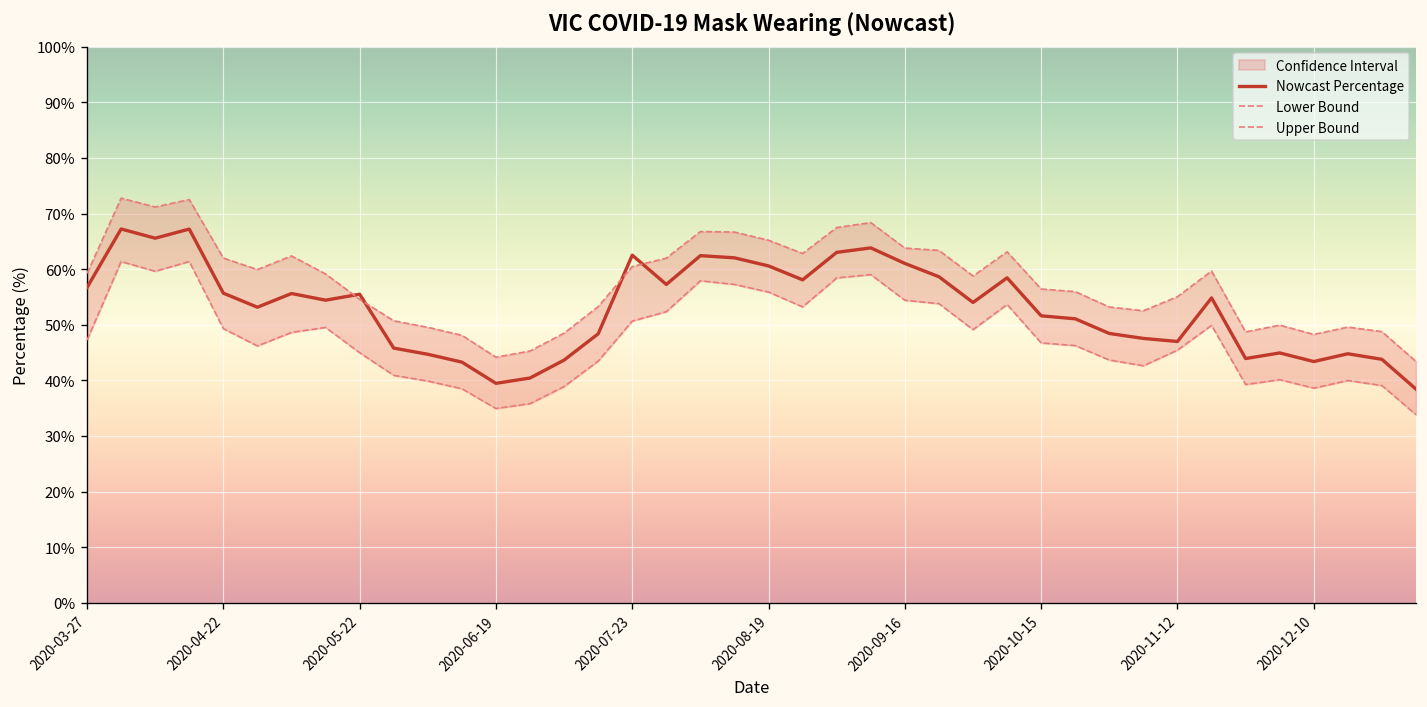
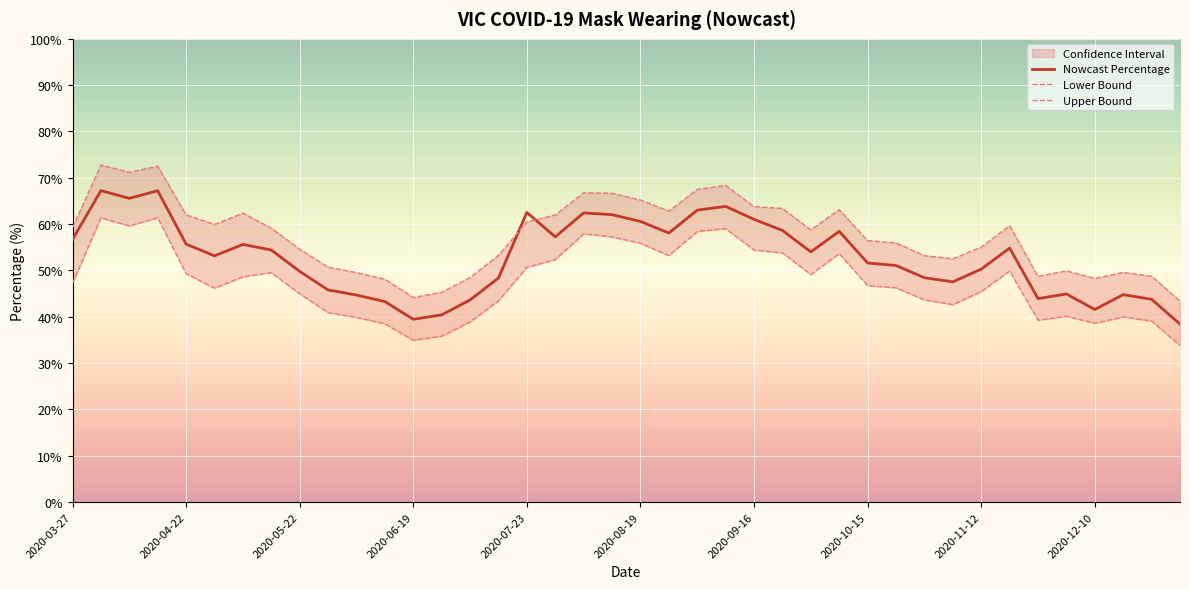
  {
    "Nowcast Percentage": {
      "2020-03-27": "57%",
      "2020-04-22": "56%",
-     "2020-05-22": "55%",
+     "2020-05-22": "50%",
      "2020-06-19": "39%",
      "2020-07-23": "63%",
      "2020-08-19": "61%",
      "2020-09-16": "61%",
      "2020-10-15": "52%",
-     "2020-11-12": "47%",
-     "2020-12-10": "43%"
+     "2020-11-12": "50%",
+     "2020-12-10": "42%"
    }
  }
